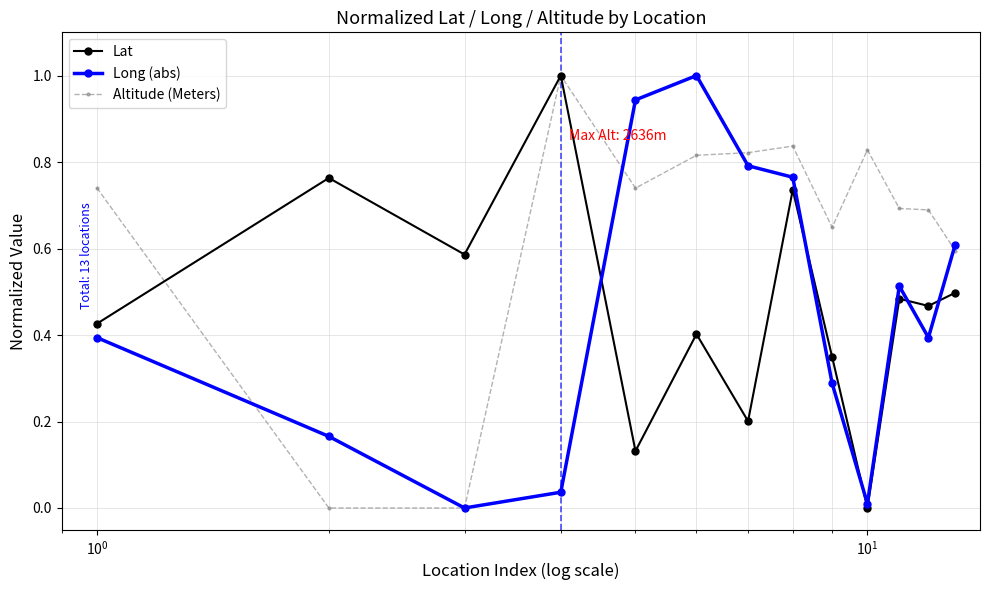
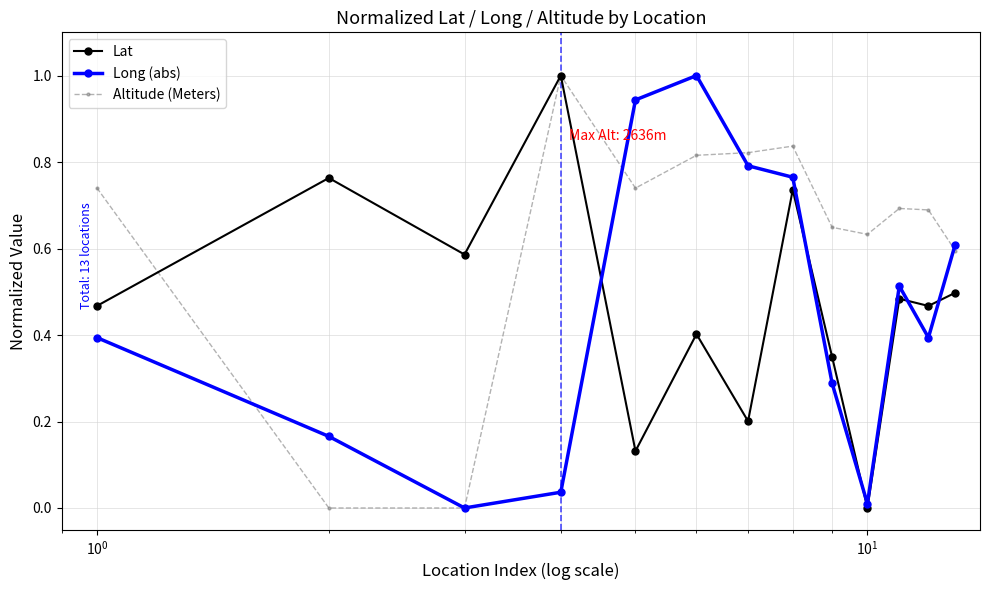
  {
    "Lat": {
-     "10^0": 0.43,
+     "10^0": 0.47,
      "10^1": 0.00
    },
    "Long (abs)": {
      "10^0": 0.39,
      "10^1": 0.01
    },
    "Altitude (Meters)": {
      "10^0": 0.74,
-     "10^1": 0.83
+     "10^1": 0.63
    }
  }
